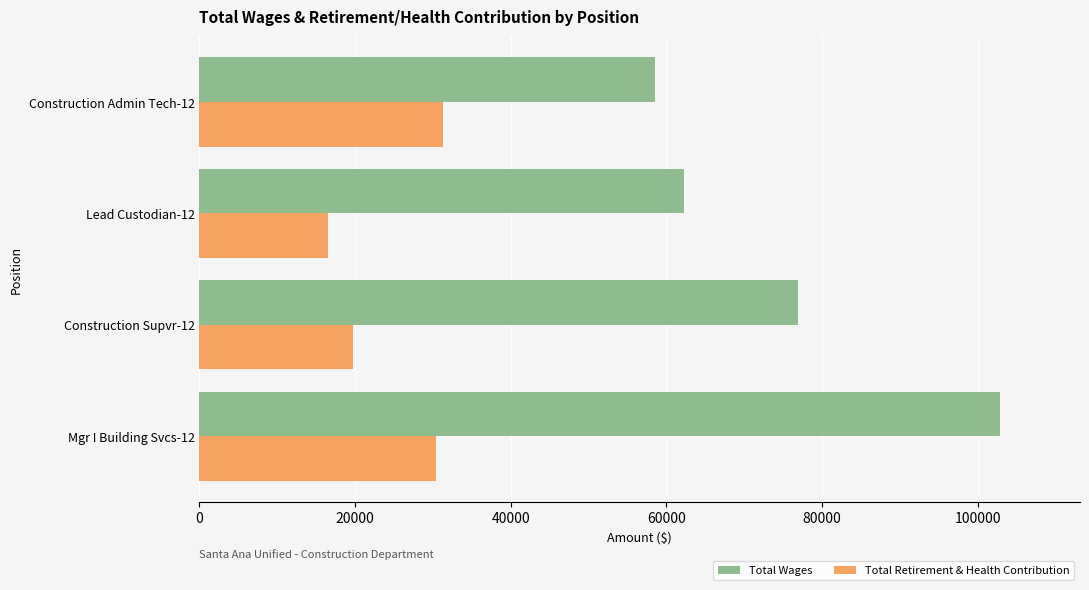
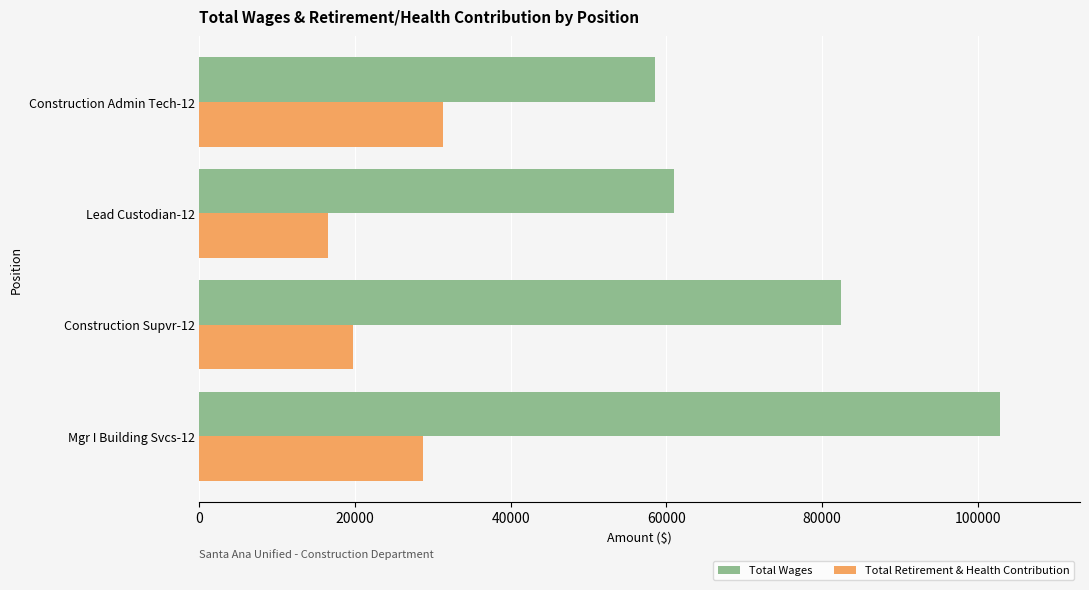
  {
    "Total Wages": {
      "Construction Admin Tech-12": 59000,
-     "Lead Custodian-12": 62000,
-     "Construction Supvr-12": 77000,
+     "Lead Custodian-12": 61000,
+     "Construction Supvr-12": 82000,
      "Mgr I Building Svcs-12": 103000
    },
    "Total Retirement & Health Contribution": {
      "Construction Admin Tech-12": 31000,
      "Lead Custodian-12": 17000,
      "Construction Supvr-12": 20000,
-     "Mgr I Building Svcs-12": 30000
+     "Mgr I Building Svcs-12": 29000
    }
  }
